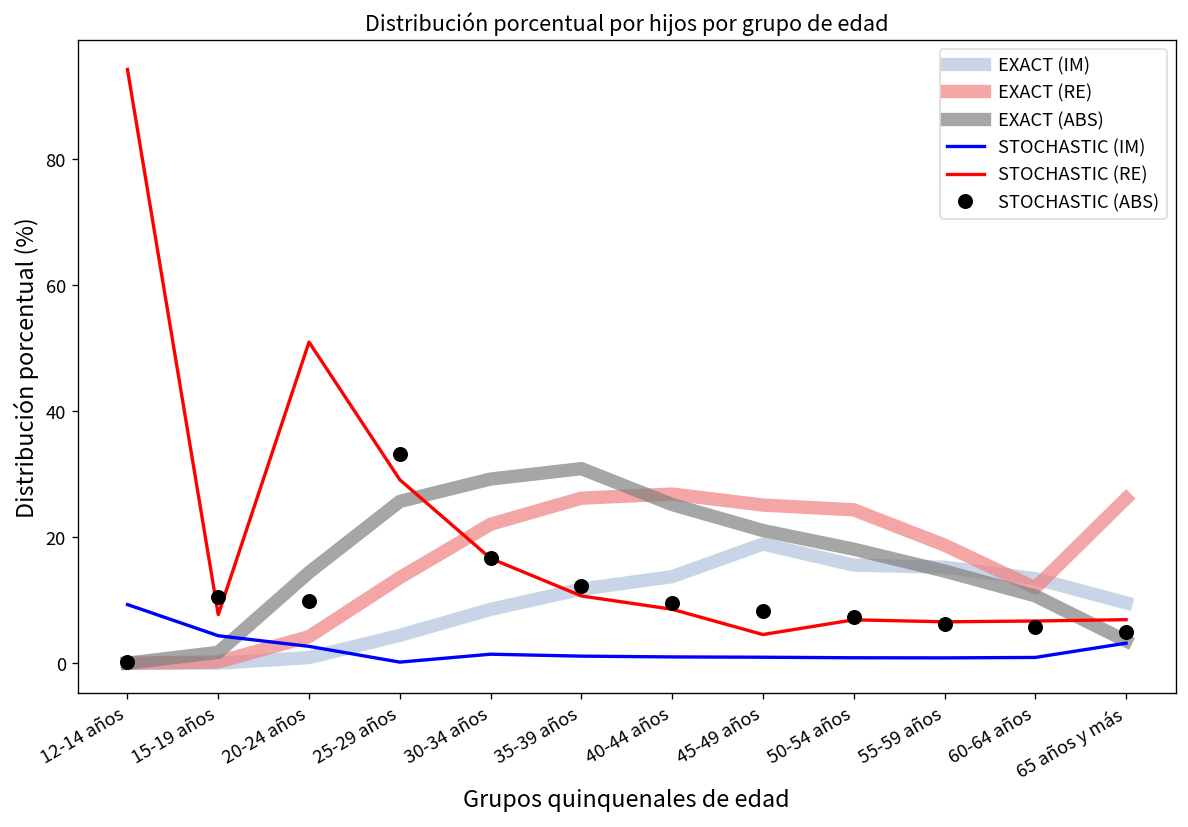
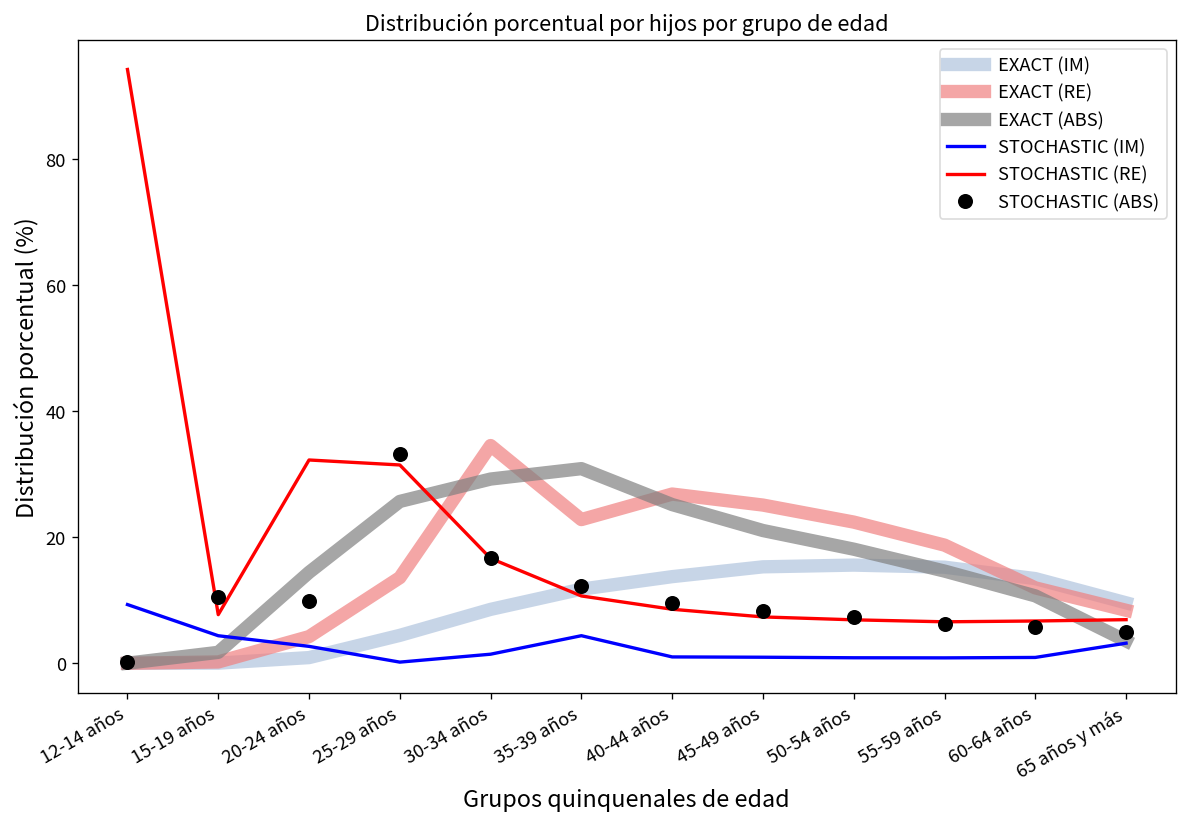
  {
    "EXACT (IM)": {
      "20-24 años": 1,
      "25-29 años": 4,
      "30-34 años": 9,
      "40-44 años": 14,
-     "45-49 años": 19,
+     "45-49 años": 15,
      "50-54 años": 16,
      "55-59 años": 15,
      "60-64 años": 13,
      "65 años y más": 10
    },
    "EXACT (RE)": {
      "20-24 años": 4,
      "25-29 años": 14,
-     "30-34 años": 22,
-     "35-39 años": 26,
+     "30-34 años": 35,
+     "35-39 años": 23,
      "40-44 años": 27,
      "45-49 años": 25,
-     "50-54 años": 24,
+     "50-54 años": 22,
      "55-59 años": 19,
      "60-64 años": 12,
-     "65 años y más": 26
+     "65 años y más": 8
    },
    "EXACT (ABS)": {
      "15-19 años": 2,
      "20-24 años": 14,
      "25-29 años": 26,
      "30-34 años": 29,
      "35-39 años": 31,
      "40-44 años": 25,
      "45-49 años": 21,
      "50-54 años": 18,
      "55-59 años": 15,
      "60-64 años": 11
    },
    "STOCHASTIC (IM)": {
      "12-14 años": 9,
      "15-19 años": 4,
      "20-24 años": 3,
      "25-29 años": 0,
      "30-34 años": 1,
-     "35-39 años": 1,
+     "35-39 años": 4,
      "40-44 años": 1,
      "45-49 años": 1,
      "50-54 años": 1,
      "55-59 años": 1,
      "60-64 años": 1
    },
    "STOCHASTIC (RE)": {
      "12-14 años": 94,
      "15-19 años": 8,
-     "20-24 años": 51,
-     "25-29 años": 29,
+     "20-24 años": 32,
+     "25-29 años": 31,
      "35-39 años": 11,
      "40-44 años": 9,
-     "45-49 años": 5,
+     "45-49 años": 7,
      "60-64 años": 7,
      "65 años y más": 7
    },
    "STOCHASTIC (ABS)": {
      "15-19 años": 10,
      "20-24 años": 10,
      "25-29 años": 33,
      "40-44 años": 10,
      "45-49 años": 8,
      "60-64 años": 6,
      "65 años y más": 5
    }
  }
